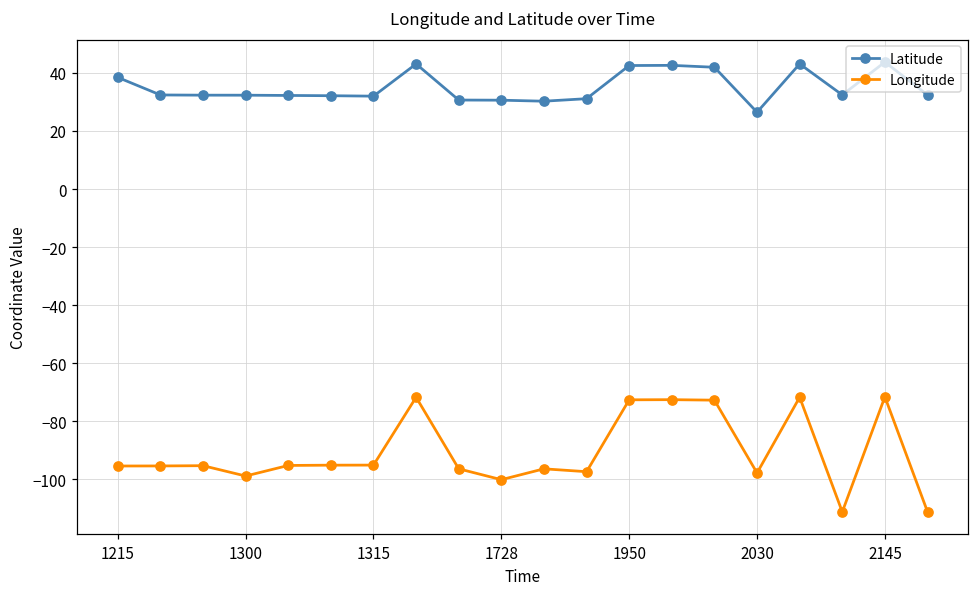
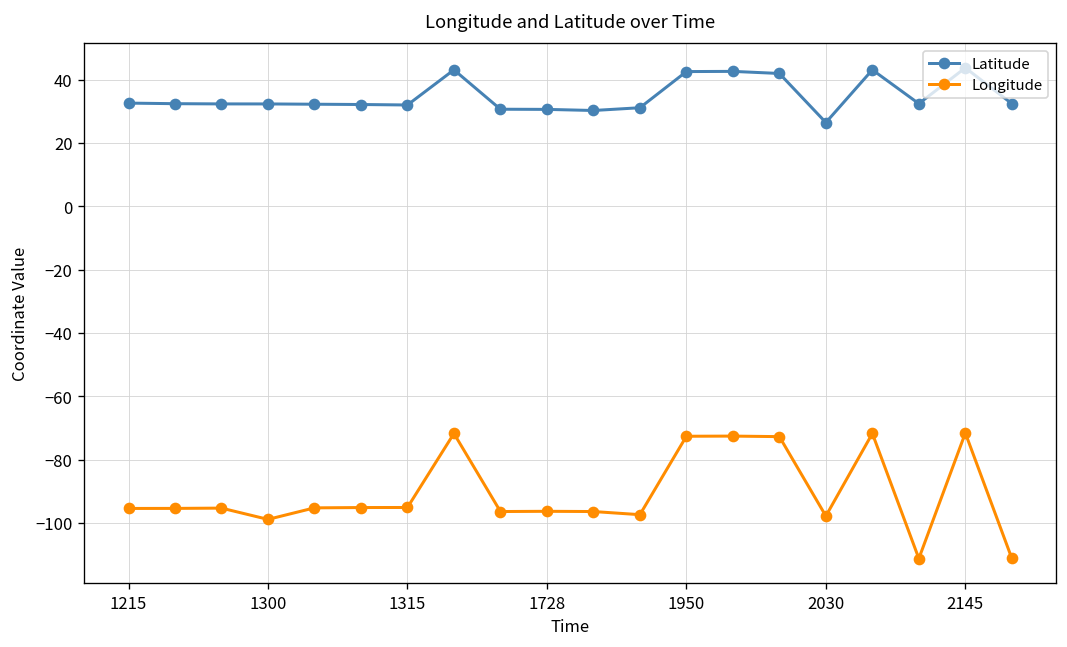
  {
    "Latitude": {
-     "1215": 38,
+     "1215": 33,
      "1300": 32,
      "1315": 32,
      "1728": 31,
      "1950": 43,
      "2030": 26
    },
    "Longitude": {
      "1215": -95,
      "1300": -99,
      "1315": -95,
-     "1728": -100,
+     "1728": -96,
      "1950": -73,
      "2030": -98,
      "2145": -72
    }
  }
